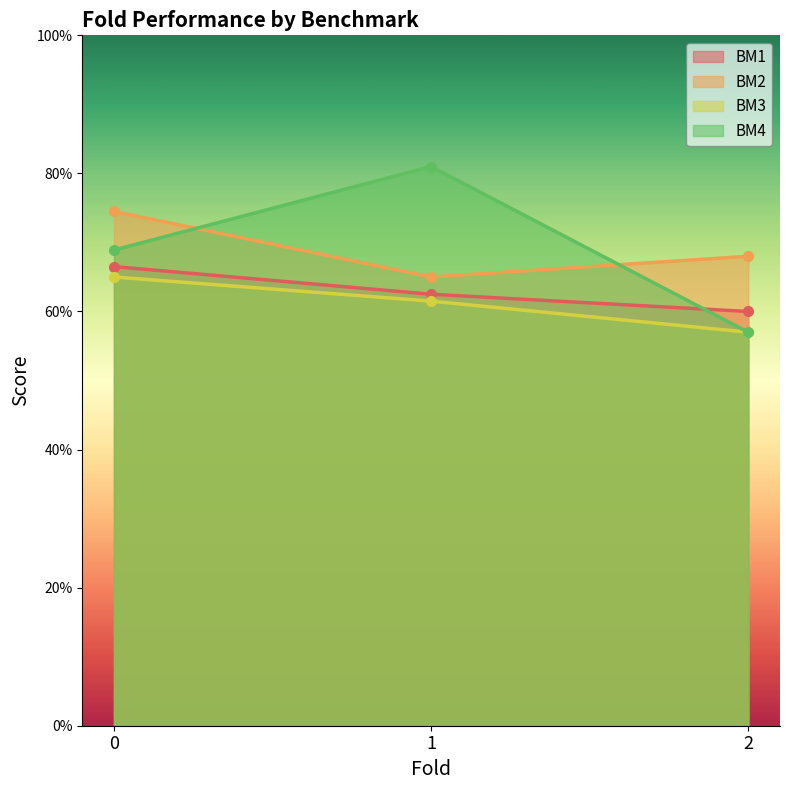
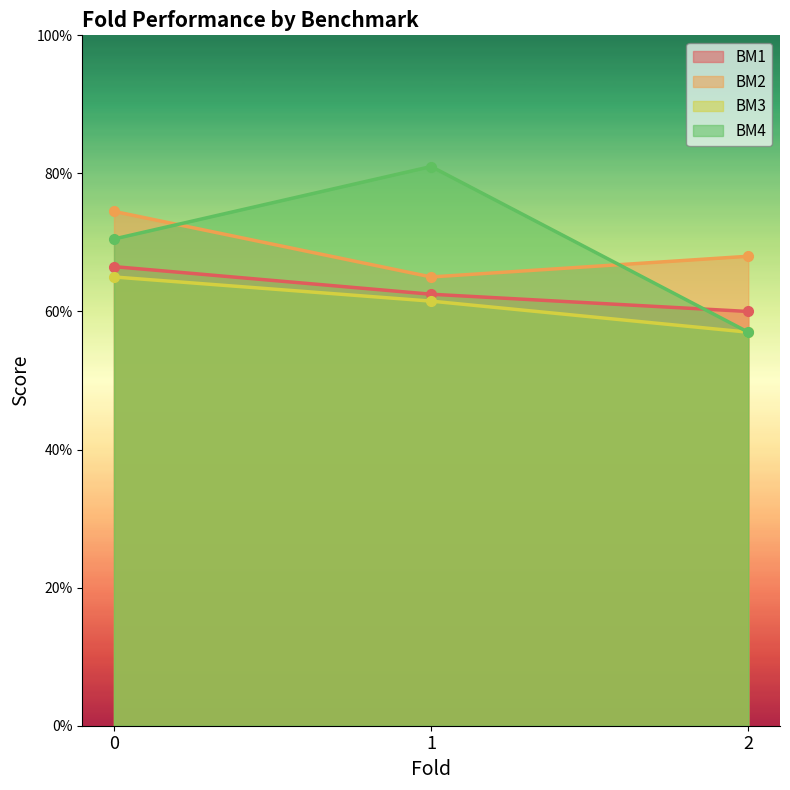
  {
    "BM4": {
-     "0": "69%",
+     "0": "71%",
      "1": "81%"
    }
  }
